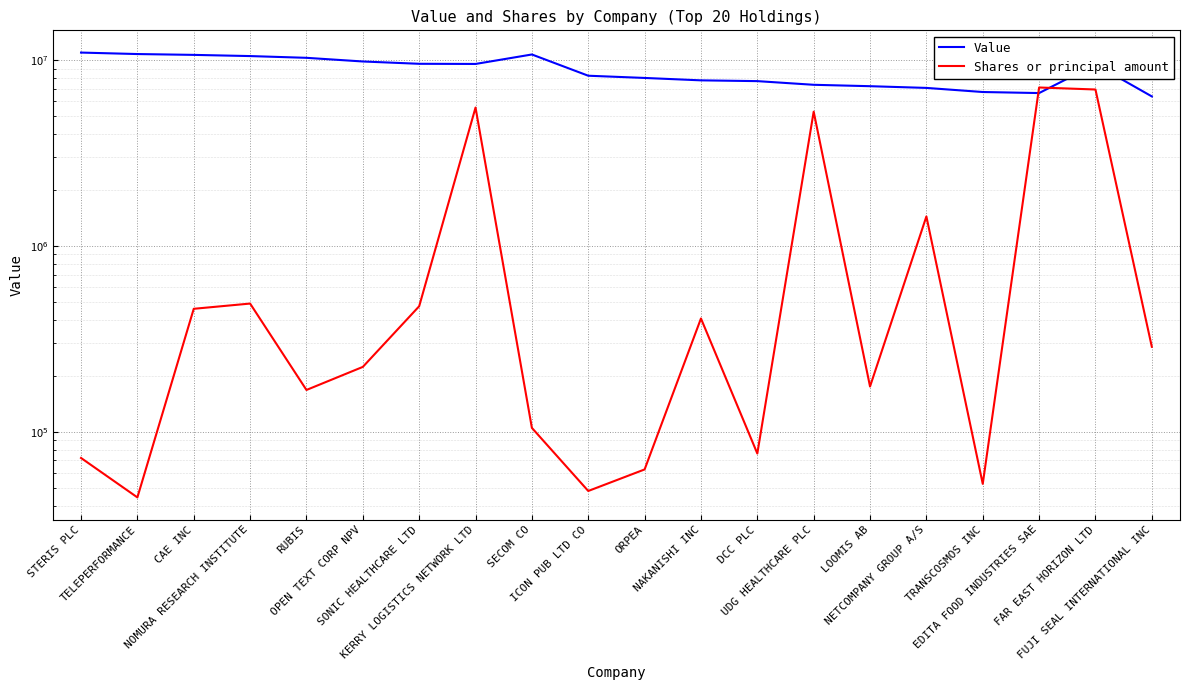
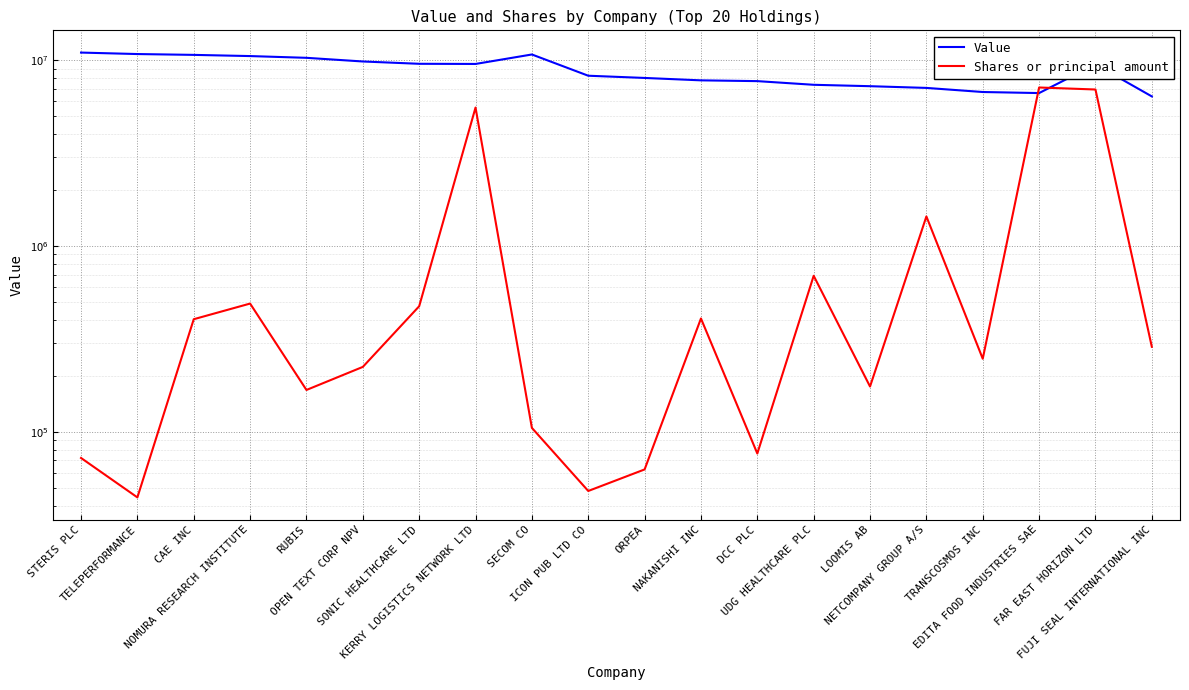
  {
    "Value": {
      "STERIS PLC": 11000000,
      "TELEPERFORMANCE": 11000000,
      "CAE INC": 11000000,
      "NOMURA RESEARCH INSTITUTE": 11000000,
      "RUBIS": 10000000,
      "OPEN TEXT CORP NPV": 10000000,
      "SONIC HEALTHCARE LTD": 10000000,
      "KERRY LOGISTICS NETWORK LTD": 10000000,
      "SECOM CO": 11000000,
      "ICON PUB LTD CO": 8000000,
      "ORPEA": 8000000,
      "NAKANISHI INC": 7800000,
      "DCC PLC": 7700000,
      "UDG HEALTHCARE PLC": 7400000,
      "LOOMIS AB": 7300000,
      "NETCOMPANY GROUP A/S": 7100000,
      "TRANSCOSMOS INC": 6700000,
      "EDITA FOOD INDUSTRIES SAE": 6700000,
      "FUJI SEAL INTERNATIONAL INC": 6400000
    },
    "Shares or principal amount": {
      "STERIS PLC": 72000,
      "TELEPERFORMANCE": 44000,
-     "CAE INC": 460000,
+     "CAE INC": 400000,
      "NOMURA RESEARCH INSTITUTE": 490000,
      "RUBIS": 170000,
      "OPEN TEXT CORP NPV": 220000,
      "SONIC HEALTHCARE LTD": 470000,
      "KERRY LOGISTICS NETWORK LTD": 5600000,
      "SECOM CO": 100000,
      "ICON PUB LTD CO": 48000,
      "ORPEA": 63000,
      "NAKANISHI INC": 410000,
      "DCC PLC": 76000,
-     "UDG HEALTHCARE PLC": 5300000,
+     "UDG HEALTHCARE PLC": 690000,
      "LOOMIS AB": 180000,
      "NETCOMPANY GROUP A/S": 1400000,
-     "TRANSCOSMOS INC": 52000,
+     "TRANSCOSMOS INC": 250000,
      "EDITA FOOD INDUSTRIES SAE": 7100000,
      "FAR EAST HORIZON LTD": 7000000,
      "FUJI SEAL INTERNATIONAL INC": 290000
    }
  }
